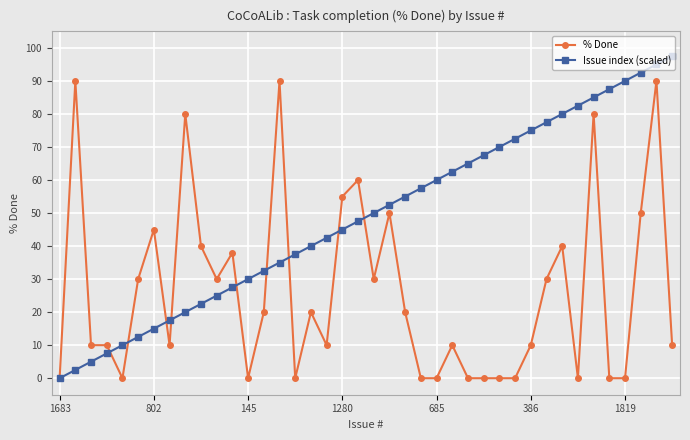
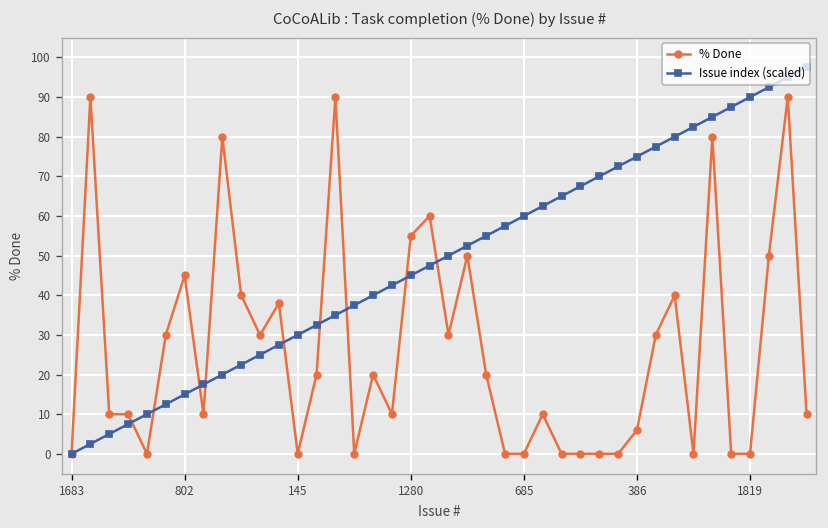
  {
    "% Done": {
      "802": 45,
      "145": 0,
      "1280": 55,
      "685": 0,
-     "386": 10,
+     "386": 6,
      "1819": 0
    },
    "Issue index (scaled)": {
      "802": 15,
      "145": 30,
      "1280": 45,
      "685": 60,
      "386": 75,
      "1819": 90
    }
  }
